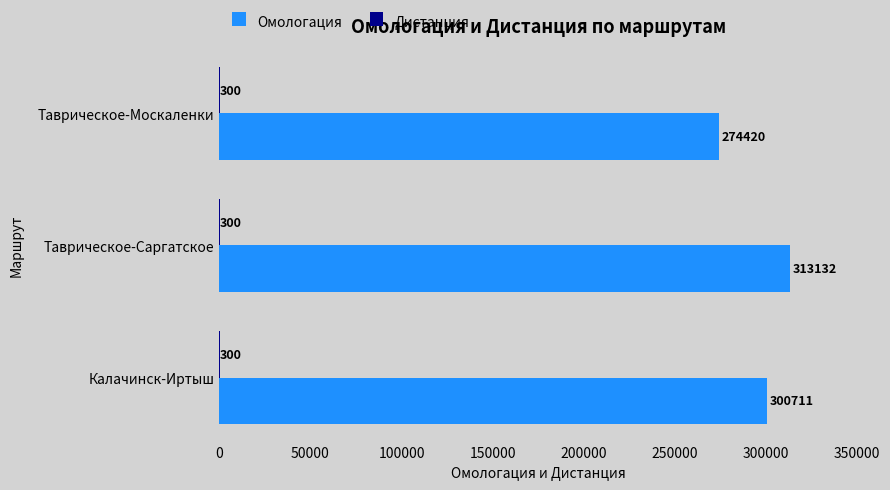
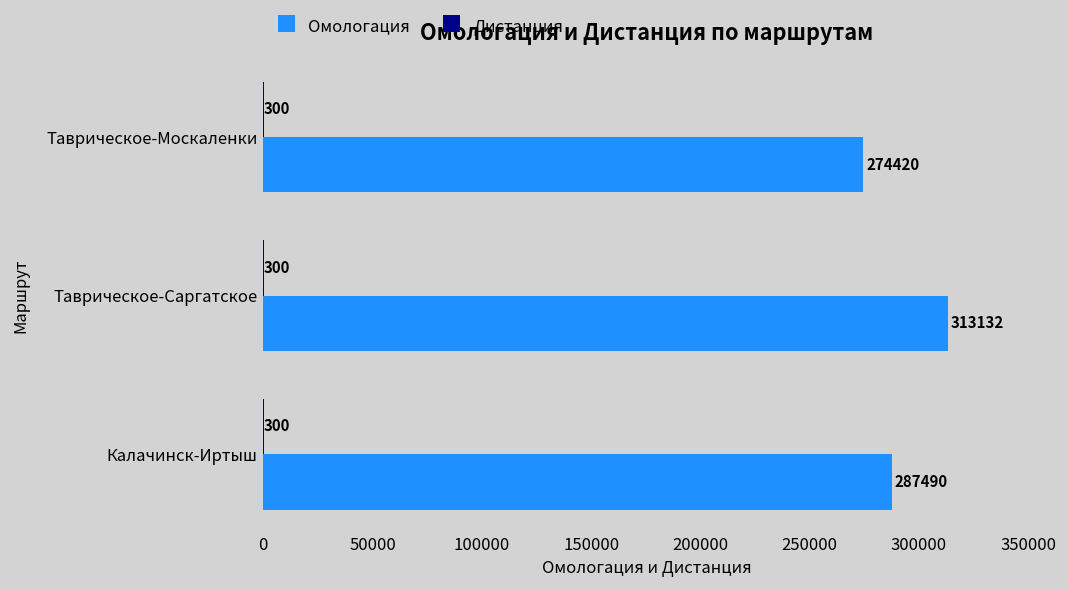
  {
    "Омологация": {
      "Таврическое-Москаленки": 274420,
      "Таврическое-Саргатское": 313132,
-     "Калачинск-Иртыш": 300711
+     "Калачинск-Иртыш": 287490
    },
    "Дистанция": {
      "Таврическое-Москаленки": 300,
      "Таврическое-Саргатское": 300,
      "Калачинск-Иртыш": 300
    }
  }
